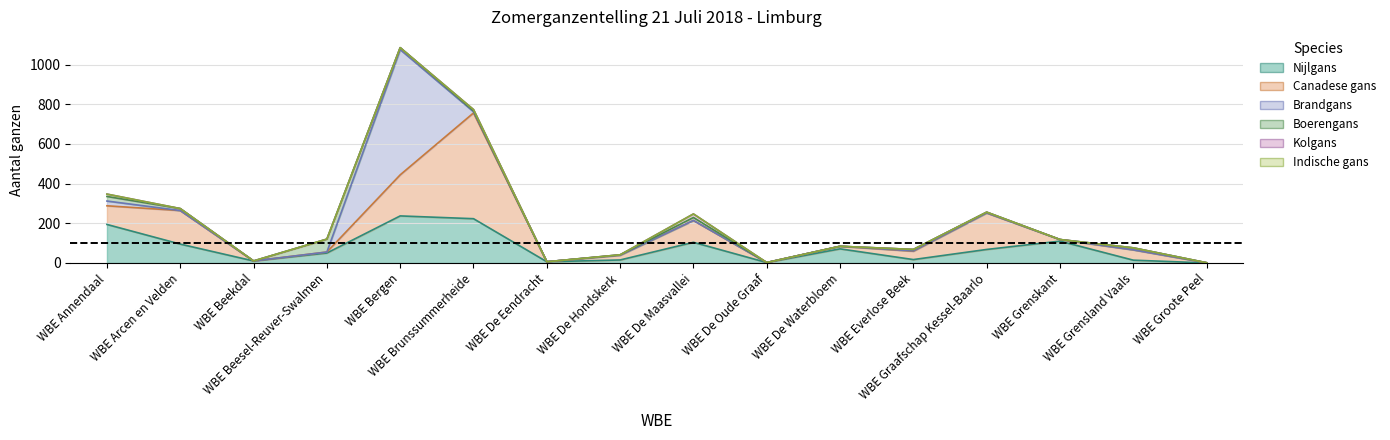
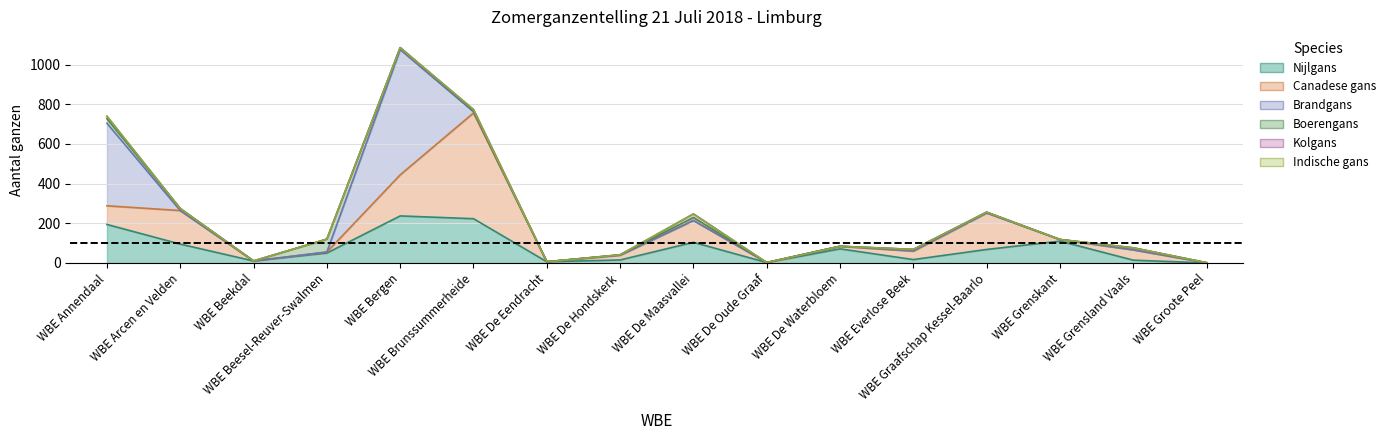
  {
    "Brandgans": {
-     "WBE Annendaal": 20
+     "WBE Annendaal": 420
    }
  }
